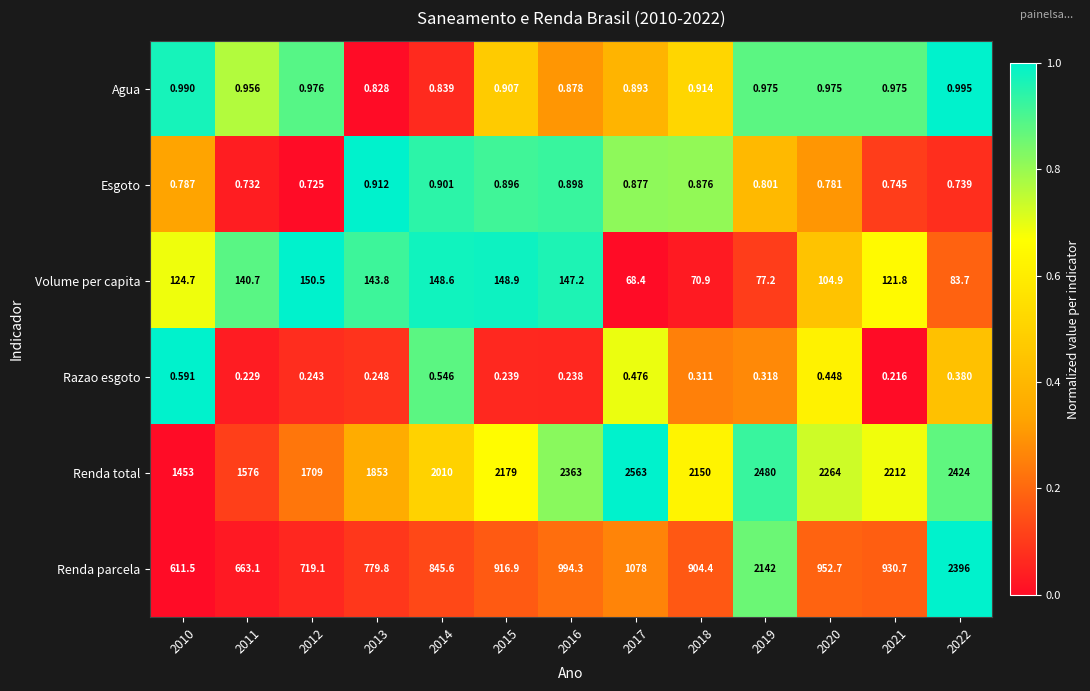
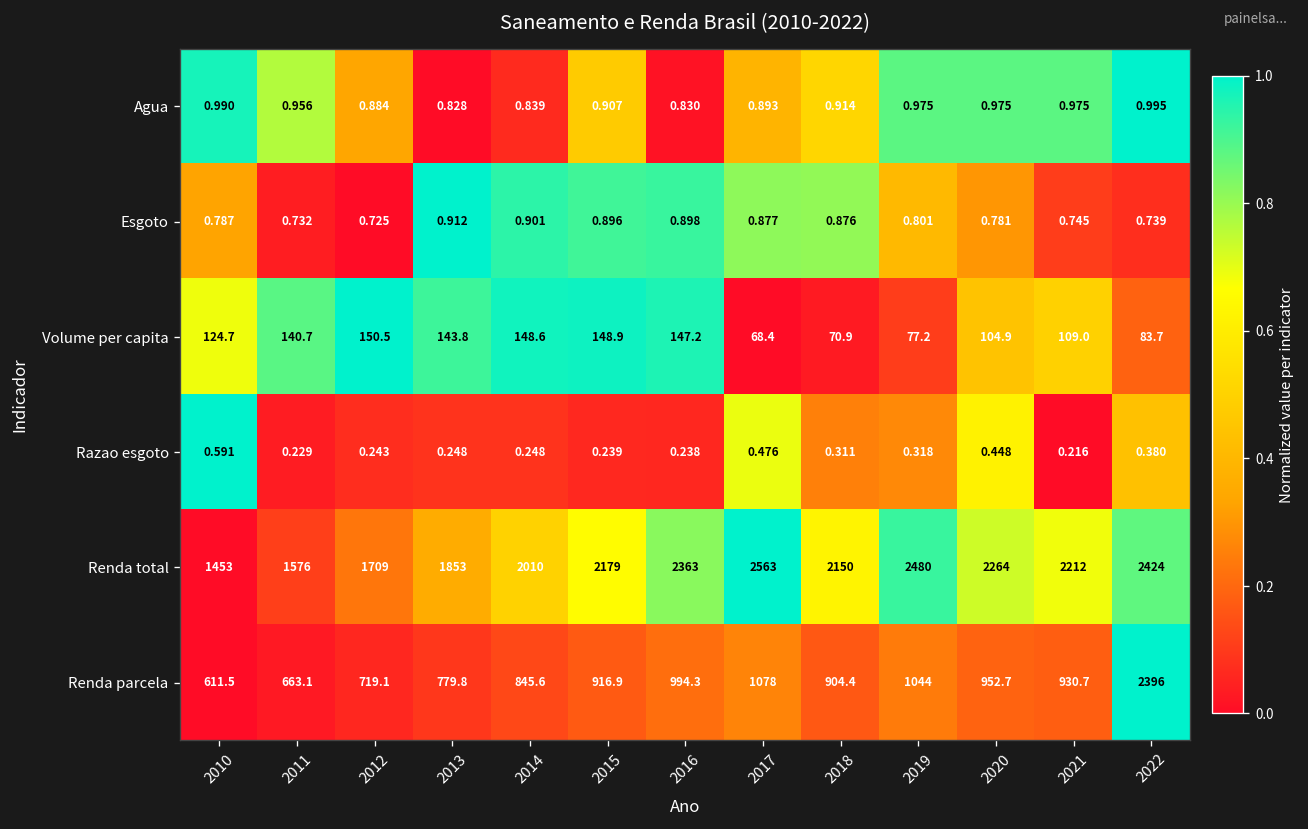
  {
    "Agua": {
      "2010": 0.990,
      "2011": 0.956,
-     "2012": 0.976,
+     "2012": 0.884,
      "2013": 0.828,
      "2014": 0.839,
      "2015": 0.907,
-     "2016": 0.878,
+     "2016": 0.830,
      "2017": 0.893,
      "2018": 0.914,
      "2019": 0.975,
      "2020": 0.975,
      "2021": 0.975,
      "2022": 0.995
    },
    "Esgoto": {
      "2010": 0.787,
      "2011": 0.732,
      "2012": 0.725,
      "2013": 0.912,
      "2014": 0.901,
      "2015": 0.896,
      "2016": 0.898,
      "2017": 0.877,
      "2018": 0.876,
      "2019": 0.801,
      "2020": 0.781,
      "2021": 0.745,
      "2022": 0.739
    },
    "Volume per capita": {
      "2010": 124.7,
      "2011": 140.7,
      "2012": 150.5,
      "2013": 143.8,
      "2014": 148.6,
      "2015": 148.9,
      "2016": 147.2,
      "2017": 68.4,
      "2018": 70.9,
      "2019": 77.2,
      "2020": 104.9,
-     "2021": 121.8,
+     "2021": 109.0,
      "2022": 83.7
    },
    "Razao esgoto": {
      "2010": 0.591,
      "2011": 0.229,
      "2012": 0.243,
      "2013": 0.248,
-     "2014": 0.546,
+     "2014": 0.248,
      "2015": 0.239,
      "2016": 0.238,
      "2017": 0.476,
      "2018": 0.311,
      "2019": 0.318,
      "2020": 0.448,
      "2021": 0.216,
      "2022": 0.380
    },
    "Renda total": {
      "2010": 1453,
      "2011": 1576,
      "2012": 1709,
      "2013": 1853,
      "2014": 2010,
      "2015": 2179,
      "2016": 2363,
      "2017": 2563,
      "2018": 2150,
      "2019": 2480,
      "2020": 2264,
      "2021": 2212,
      "2022": 2424
    },
    "Renda parcela": {
      "2010": 611.5,
      "2011": 663.1,
      "2012": 719.1,
      "2013": 779.8,
      "2014": 845.6,
      "2015": 916.9,
      "2016": 994.3,
      "2017": 1078,
      "2018": 904.4,
-     "2019": 2142,
+     "2019": 1044,
      "2020": 952.7,
      "2021": 930.7,
      "2022": 2396
    }
  }
